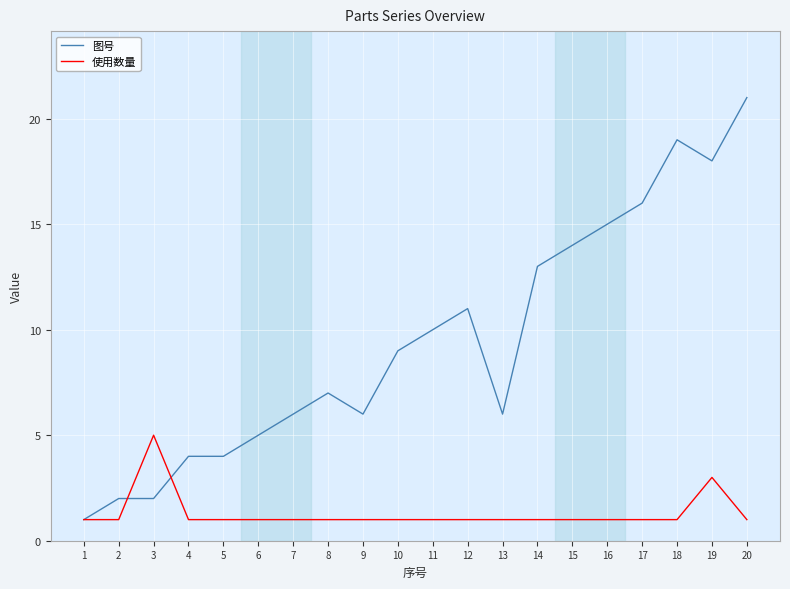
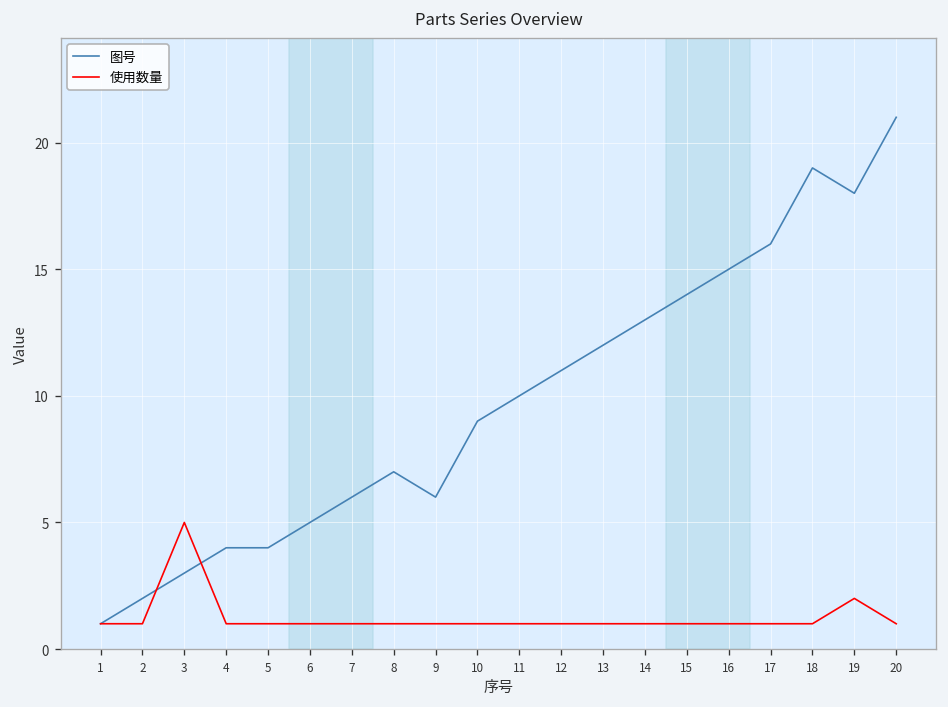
  {
    "图号": {
      "2": 2,
-     "3": 2,
+     "3": 3,
      "4": 4,
      "5": 4,
      "6": 5,
      "7": 6,
      "8": 7,
      "9": 6,
      "10": 9,
      "11": 10,
      "12": 11,
-     "13": 6,
+     "13": 12,
      "14": 13,
      "15": 14,
      "16": 15,
      "17": 16,
      "18": 19,
      "19": 18,
      "20": 21
    },
    "使用数量": {
      "2": 1,
      "3": 5,
      "4": 1,
      "5": 1,
      "6": 1,
      "7": 1,
      "8": 1,
      "9": 1,
      "10": 1,
      "11": 1,
      "12": 1,
      "13": 1,
      "14": 1,
      "15": 1,
      "16": 1,
      "17": 1,
      "18": 1,
-     "19": 3,
+     "19": 2,
      "20": 1
    }
  }
